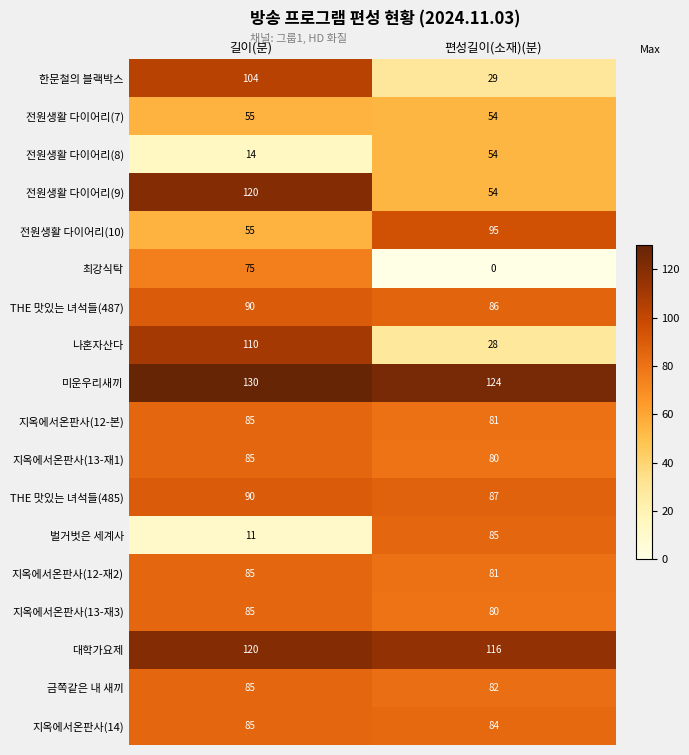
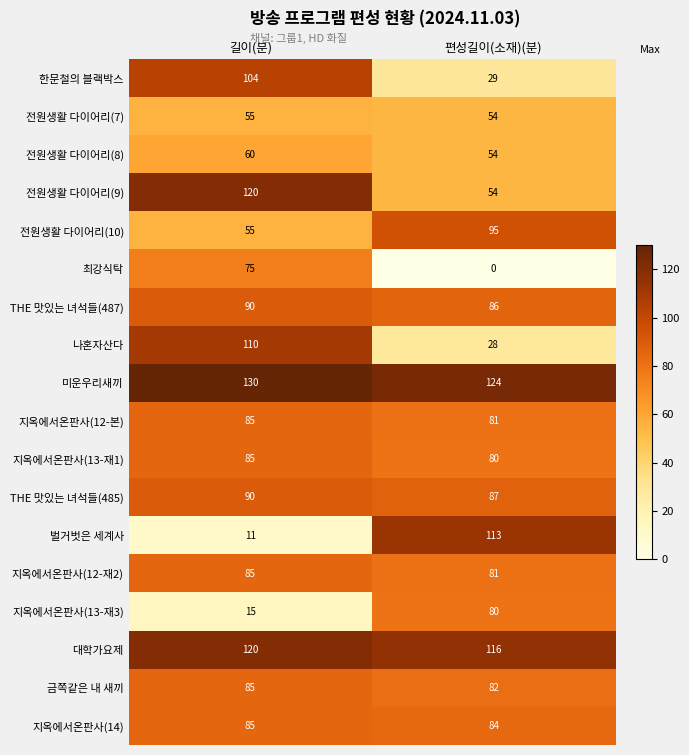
  {
    "한문철의 블랙박스": {
      "길이(분)": 104,
      "편성길이(소재)(분)": 29
    },
    "전원생활 다이어리(7)": {
      "길이(분)": 55,
      "편성길이(소재)(분)": 54
    },
    "전원생활 다이어리(8)": {
-     "길이(분)": 14,
+     "길이(분)": 60,
      "편성길이(소재)(분)": 54
    },
    "전원생활 다이어리(9)": {
      "길이(분)": 120,
      "편성길이(소재)(분)": 54
    },
    "전원생활 다이어리(10)": {
      "길이(분)": 55,
      "편성길이(소재)(분)": 95
    },
    "최강식탁": {
      "길이(분)": 75,
      "편성길이(소재)(분)": 0
    },
    "THE 맛있는 녀석들(487)": {
      "길이(분)": 90,
      "편성길이(소재)(분)": 86
    },
    "나혼자산다": {
      "길이(분)": 110,
      "편성길이(소재)(분)": 28
    },
    "미운우리새끼": {
      "길이(분)": 130,
      "편성길이(소재)(분)": 124
    },
    "지옥에서온판사(12-본)": {
      "길이(분)": 85,
      "편성길이(소재)(분)": 81
    },
    "지옥에서온판사(13-재1)": {
      "길이(분)": 85,
      "편성길이(소재)(분)": 80
    },
    "THE 맛있는 녀석들(485)": {
      "길이(분)": 90,
      "편성길이(소재)(분)": 87
    },
    "벌거벗은 세계사": {
      "길이(분)": 11,
-     "편성길이(소재)(분)": 85
+     "편성길이(소재)(분)": 113
    },
    "지옥에서온판사(12-재2)": {
      "길이(분)": 85,
      "편성길이(소재)(분)": 81
    },
    "지옥에서온판사(13-재3)": {
-     "길이(분)": 85,
+     "길이(분)": 15,
      "편성길이(소재)(분)": 80
    },
    "대학가요제": {
      "길이(분)": 120,
      "편성길이(소재)(분)": 116
    },
    "금쪽같은 내 새끼": {
      "길이(분)": 85,
      "편성길이(소재)(분)": 82
    },
    "지옥에서온판사(14)": {
      "길이(분)": 85,
      "편성길이(소재)(분)": 84
    }
  }
